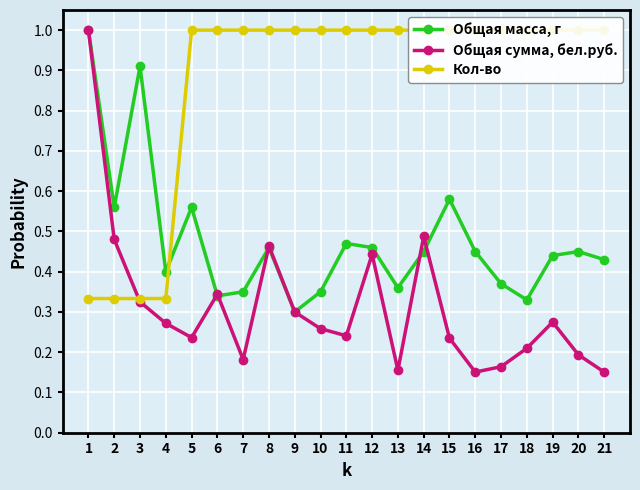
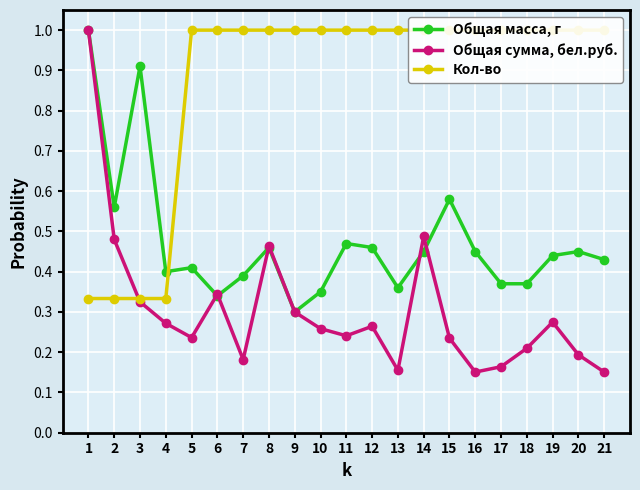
  {
    "Общая масса, г": {
      "2": 0.56,
      "3": 0.91,
      "4": 0.40,
-     "5": 0.56,
-     "7": 0.35,
+     "5": 0.41,
+     "7": 0.39,
      "10": 0.35,
      "11": 0.47,
      "12": 0.46,
      "13": 0.36,
      "14": 0.45,
      "15": 0.58,
      "16": 0.45,
      "17": 0.37,
-     "18": 0.33,
+     "18": 0.37,
      "19": 0.44,
      "20": 0.45,
      "21": 0.43
    },
    "Общая сумма, бел.руб.": {
      "2": 0.48,
      "3": 0.32,
      "4": 0.27,
      "5": 0.24,
      "7": 0.18,
      "10": 0.26,
      "11": 0.24,
-     "12": 0.44,
+     "12": 0.26,
      "13": 0.16,
      "14": 0.49,
      "15": 0.23,
      "16": 0.15,
      "17": 0.16,
      "18": 0.21,
      "19": 0.27,
      "20": 0.19,
      "21": 0.15
    },
    "Кол-во": {
      "1": 0.33,
      "2": 0.33,
      "3": 0.33,
      "4": 0.33,
      "5": 1.00,
      "6": 1.00,
      "7": 1.00,
      "8": 1.00,
      "9": 1.00,
      "10": 1.00,
      "11": 1.00,
      "12": 1.00,
      "13": 1.00
    }
  }
